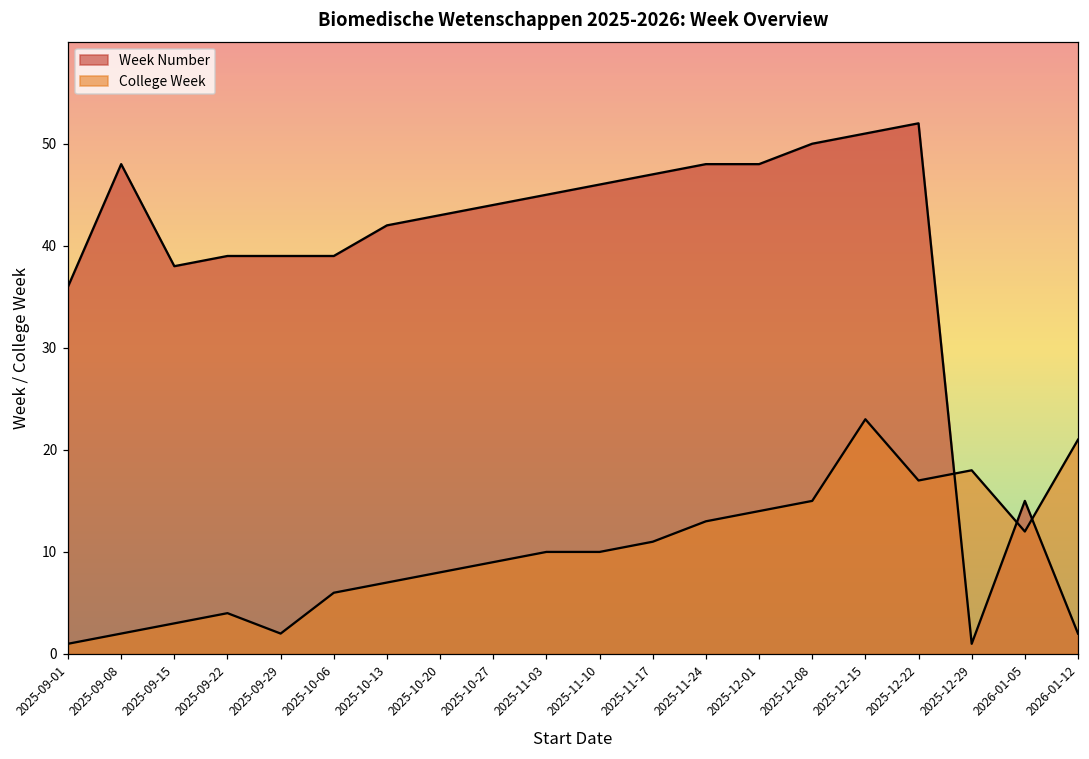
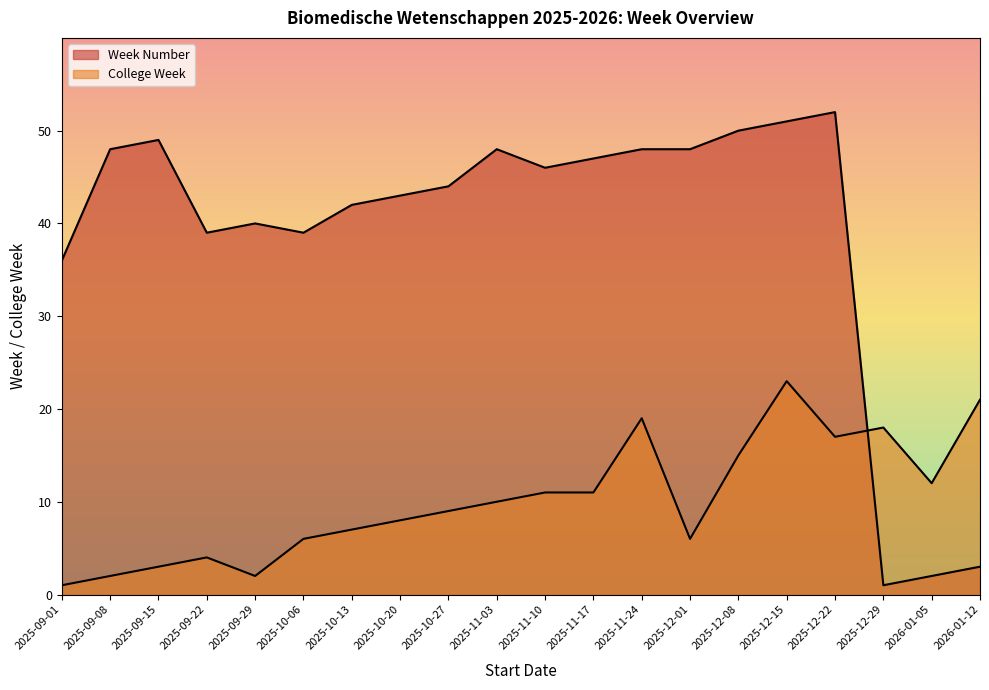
  {
    "Week Number": {
      "2025-09-01": 36,
      "2025-09-08": 48,
-     "2025-09-15": 38,
+     "2025-09-15": 49,
      "2025-09-22": 39,
-     "2025-09-29": 39,
+     "2025-09-29": 40,
      "2025-10-06": 39,
      "2025-10-13": 42,
      "2025-10-20": 43,
      "2025-10-27": 44,
-     "2025-11-03": 45,
+     "2025-11-03": 48,
      "2025-11-10": 46,
      "2025-11-17": 47,
      "2025-11-24": 48,
      "2025-12-01": 48,
      "2025-12-08": 50,
      "2025-12-15": 51,
      "2025-12-22": 52,
      "2025-12-29": 1,
-     "2026-01-05": 15,
-     "2026-01-12": 2
+     "2026-01-05": 2,
+     "2026-01-12": 3
    },
    "College Week": {
      "2025-09-01": 1,
      "2025-09-08": 2,
      "2025-09-15": 3,
      "2025-09-22": 4,
      "2025-09-29": 2,
      "2025-10-06": 6,
      "2025-10-13": 7,
      "2025-10-20": 8,
      "2025-10-27": 9,
      "2025-11-03": 10,
-     "2025-11-10": 10,
+     "2025-11-10": 11,
      "2025-11-17": 11,
-     "2025-11-24": 13,
-     "2025-12-01": 14,
+     "2025-11-24": 19,
+     "2025-12-01": 6,
      "2025-12-08": 15,
      "2025-12-15": 23,
      "2025-12-22": 17,
      "2025-12-29": 18,
      "2026-01-05": 12,
      "2026-01-12": 21
    }
  }
